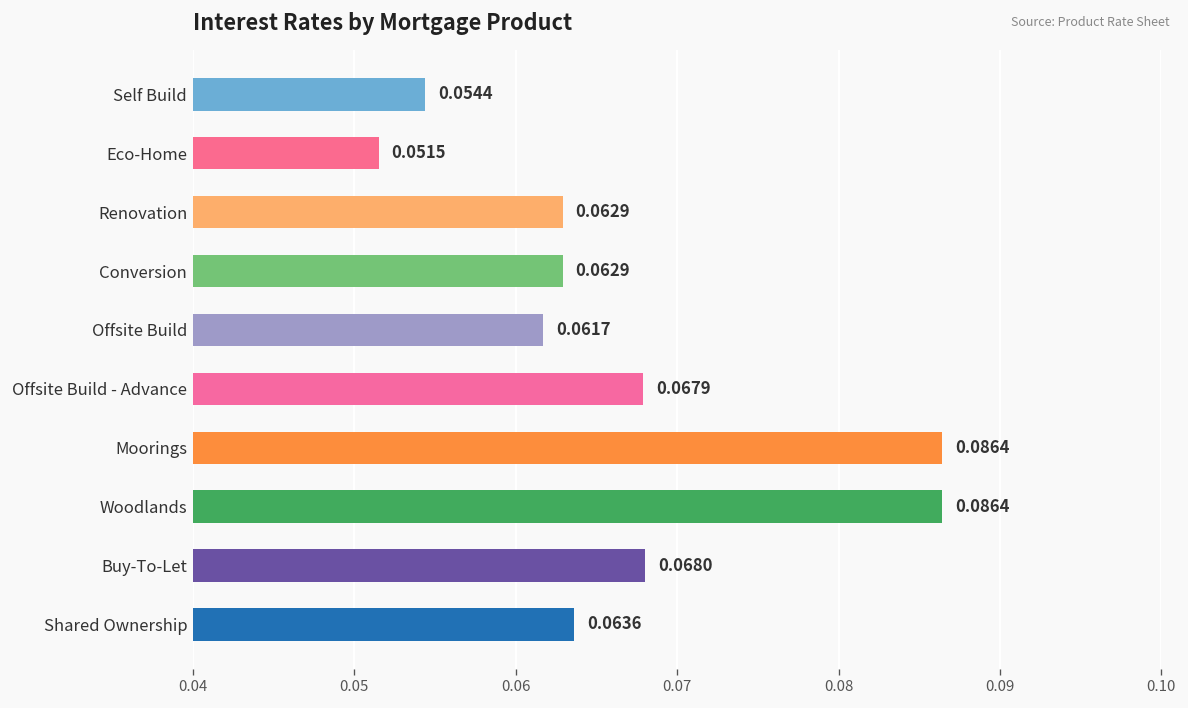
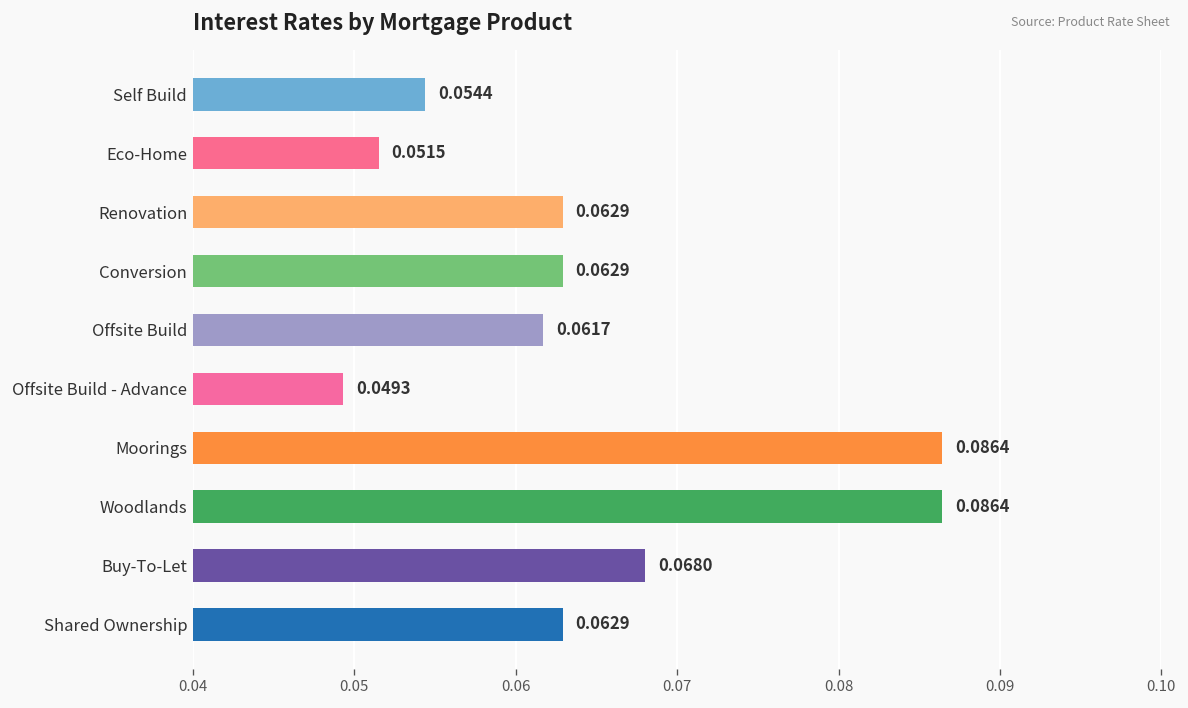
  {
    "Self Build": 0.0544,
    "Eco-Home": 0.0515,
    "Renovation": 0.0629,
    "Conversion": 0.0629,
    "Offsite Build": 0.0617,
-   "Offsite Build - Advance": 0.0679,
+   "Offsite Build - Advance": 0.0493,
    "Moorings": 0.0864,
    "Woodlands": 0.0864,
    "Buy-To-Let": 0.0680,
-   "Shared Ownership": 0.0636
+   "Shared Ownership": 0.0629
  }
